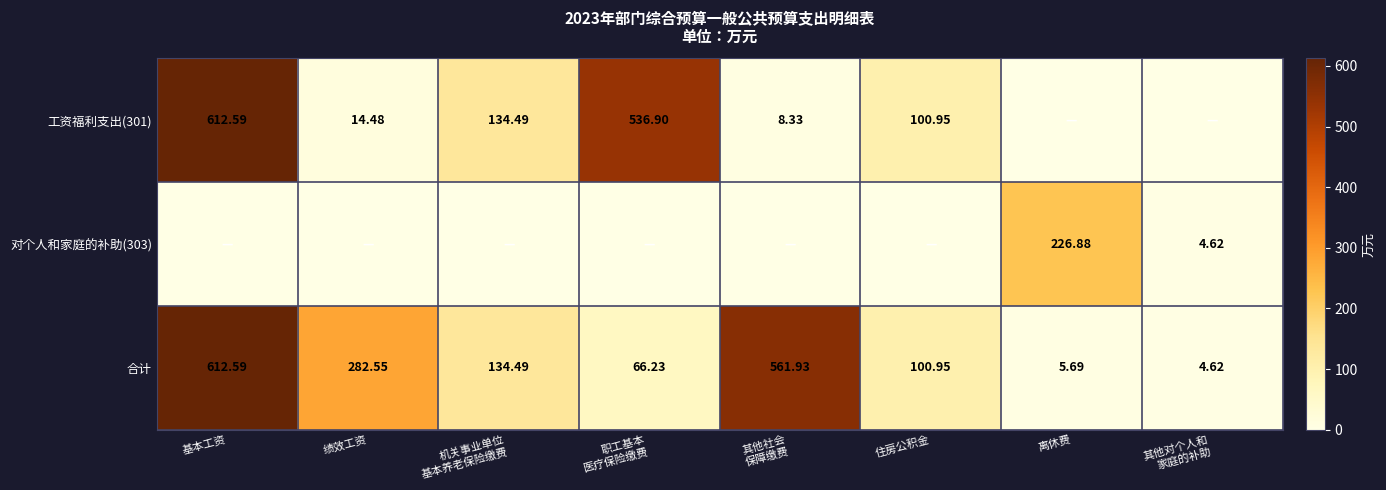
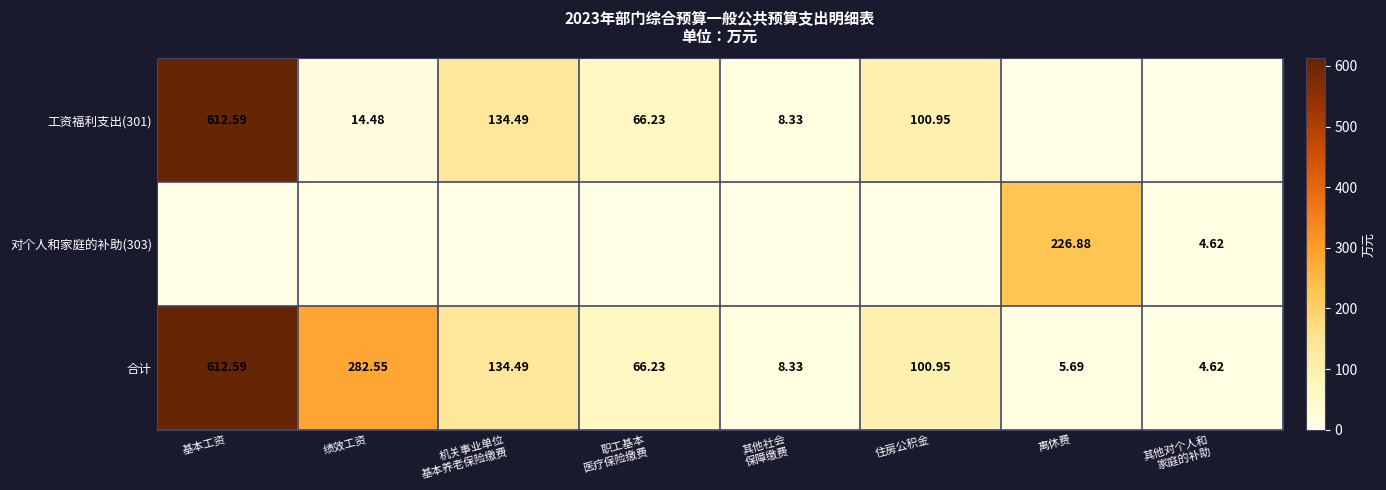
  {
    "工资福利支出(301)": {
      "基本工资": 612.59,
      "绩效工资": 14.48,
      "机关事业单位 基本养老保险缴费": 134.49,
-     "职工基本 医疗保险缴费": 536.90,
+     "职工基本 医疗保险缴费": 66.23,
      "其他社会 保障缴费": 8.33,
      "住房公积金": 100.95
    },
    "对个人和家庭的补助(303)": {
      "离休费": 226.88,
      "其他对个人和 家庭的补助": 4.62
    },
    "合计": {
      "基本工资": 612.59,
      "绩效工资": 282.55,
      "机关事业单位 基本养老保险缴费": 134.49,
      "职工基本 医疗保险缴费": 66.23,
-     "其他社会 保障缴费": 561.93,
+     "其他社会 保障缴费": 8.33,
      "住房公积金": 100.95,
      "离休费": 5.69,
      "其他对个人和 家庭的补助": 4.62
    }
  }
